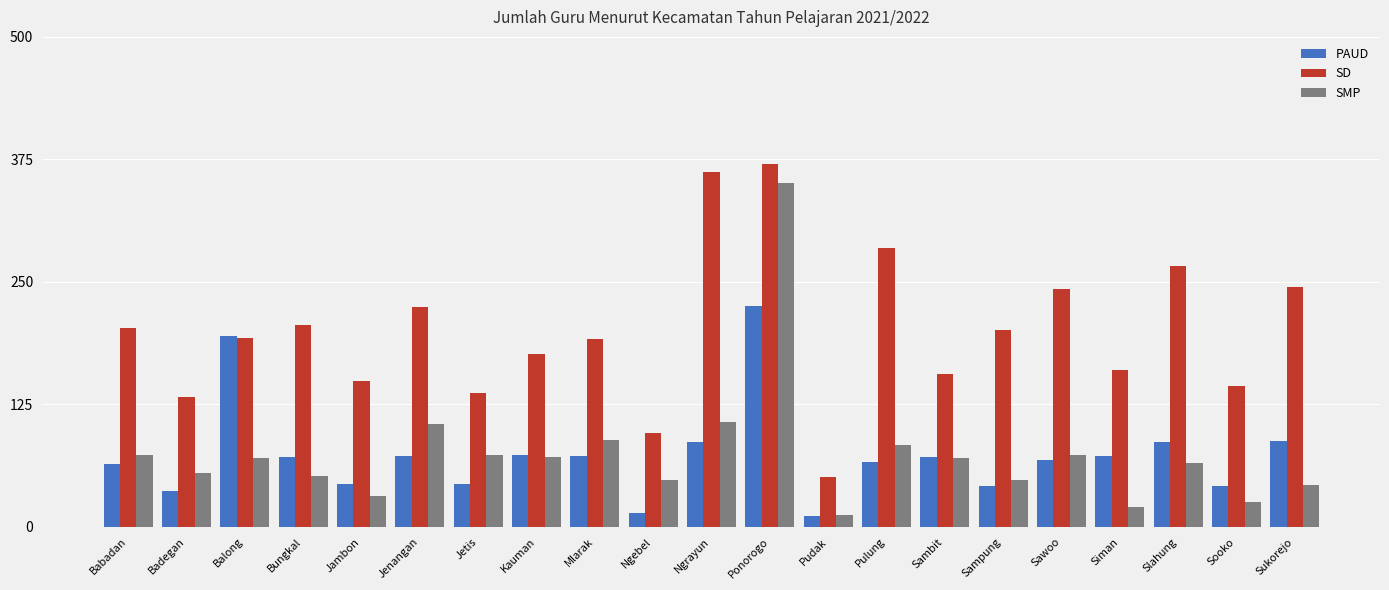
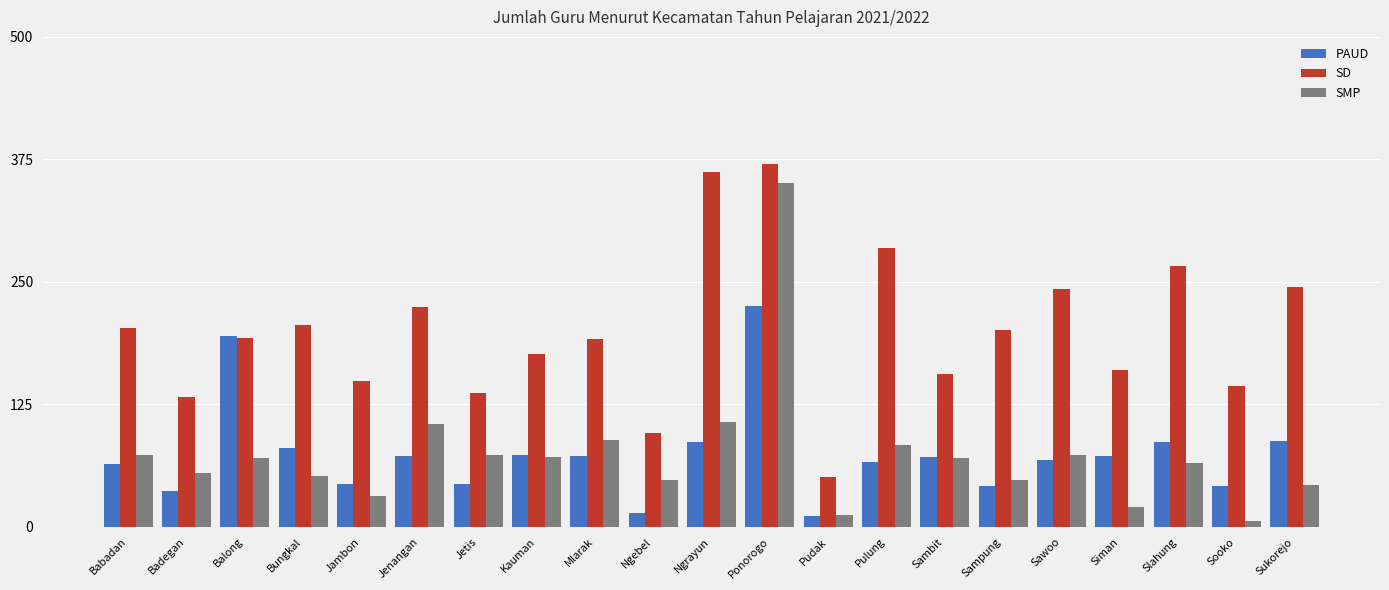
  {
    "PAUD": {
      "Babadan": 60,
      "Badegan": 40,
      "Balong": 200,
-     "Bungkal": 70,
+     "Bungkal": 80,
      "Jambon": 40,
      "Jenangan": 70,
      "Jetis": 40,
      "Kauman": 70,
      "Mlarak": 70,
      "Ngebel": 10,
      "Ngrayun": 90,
      "Ponorogo": 230,
      "Pudak": 10,
      "Pulung": 70,
      "Sambit": 70,
      "Sampung": 40,
      "Sawoo": 70,
      "Siman": 70,
      "Slahung": 90,
      "Sooko": 40,
      "Sukorejo": 90
    },
    "SD": {
      "Babadan": 200,
      "Badegan": 130,
      "Balong": 190,
      "Bungkal": 210,
      "Jambon": 150,
      "Jenangan": 220,
      "Jetis": 140,
      "Kauman": 180,
      "Mlarak": 190,
      "Ngebel": 100,
      "Ngrayun": 360,
      "Ponorogo": 370,
      "Pudak": 50,
      "Pulung": 290,
      "Sambit": 160,
      "Sampung": 200,
      "Sawoo": 240,
      "Siman": 160,
      "Slahung": 270,
      "Sooko": 140,
      "Sukorejo": 250
    },
    "SMP": {
      "Babadan": 70,
      "Badegan": 60,
      "Balong": 70,
      "Bungkal": 50,
      "Jambon": 30,
      "Jenangan": 110,
      "Jetis": 70,
      "Kauman": 70,
      "Mlarak": 90,
      "Ngebel": 50,
      "Ngrayun": 110,
      "Ponorogo": 350,
      "Pudak": 10,
      "Pulung": 80,
      "Sambit": 70,
      "Sampung": 50,
      "Sawoo": 70,
      "Siman": 20,
      "Slahung": 70,
-     "Sooko": 30,
+     "Sooko": 10,
      "Sukorejo": 40
    }
  }
